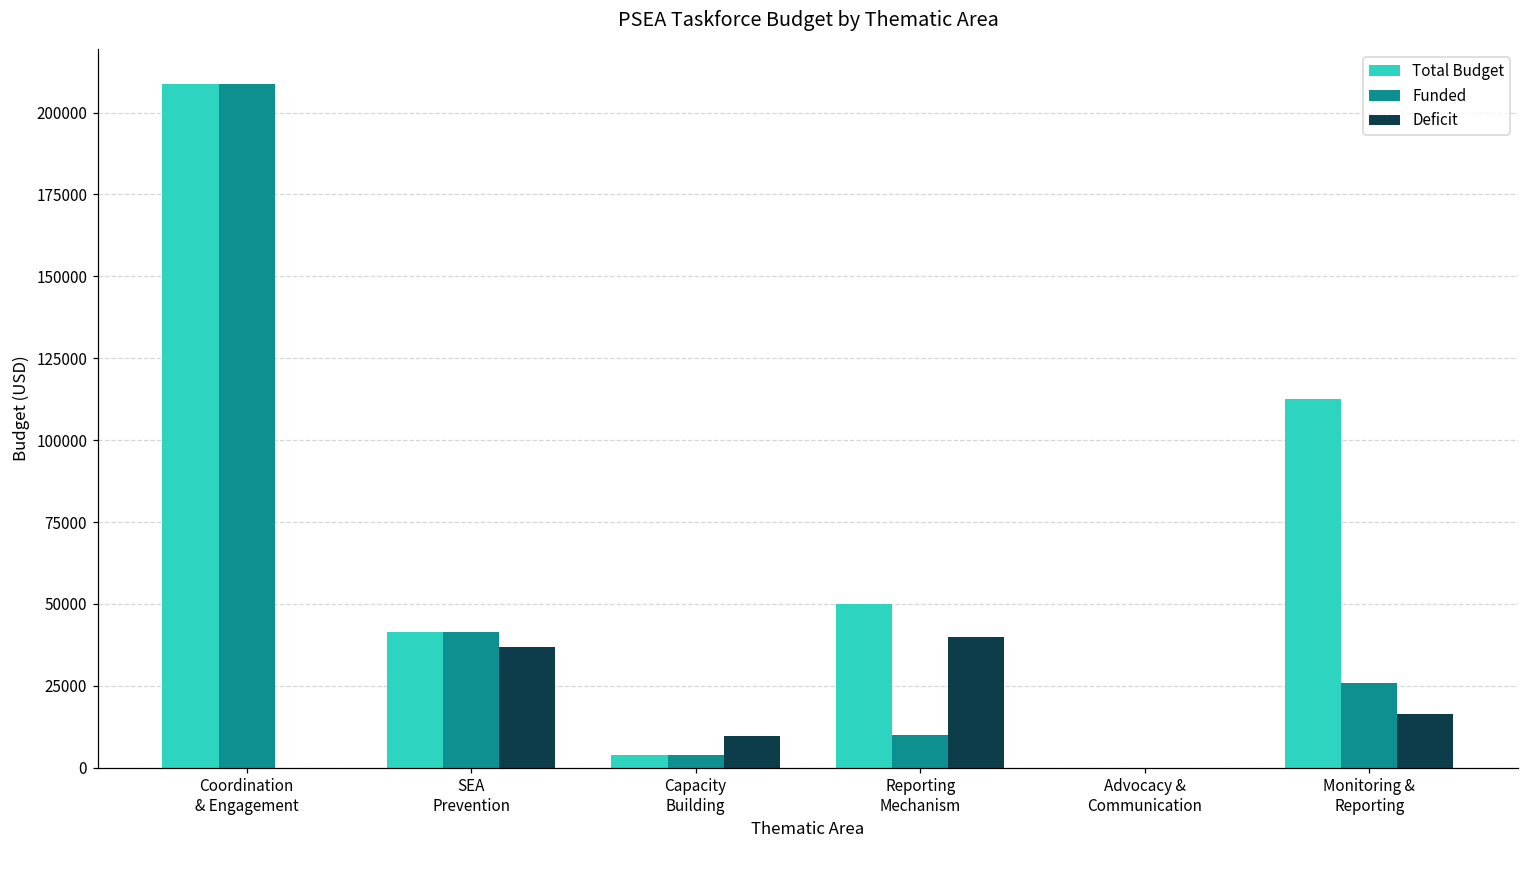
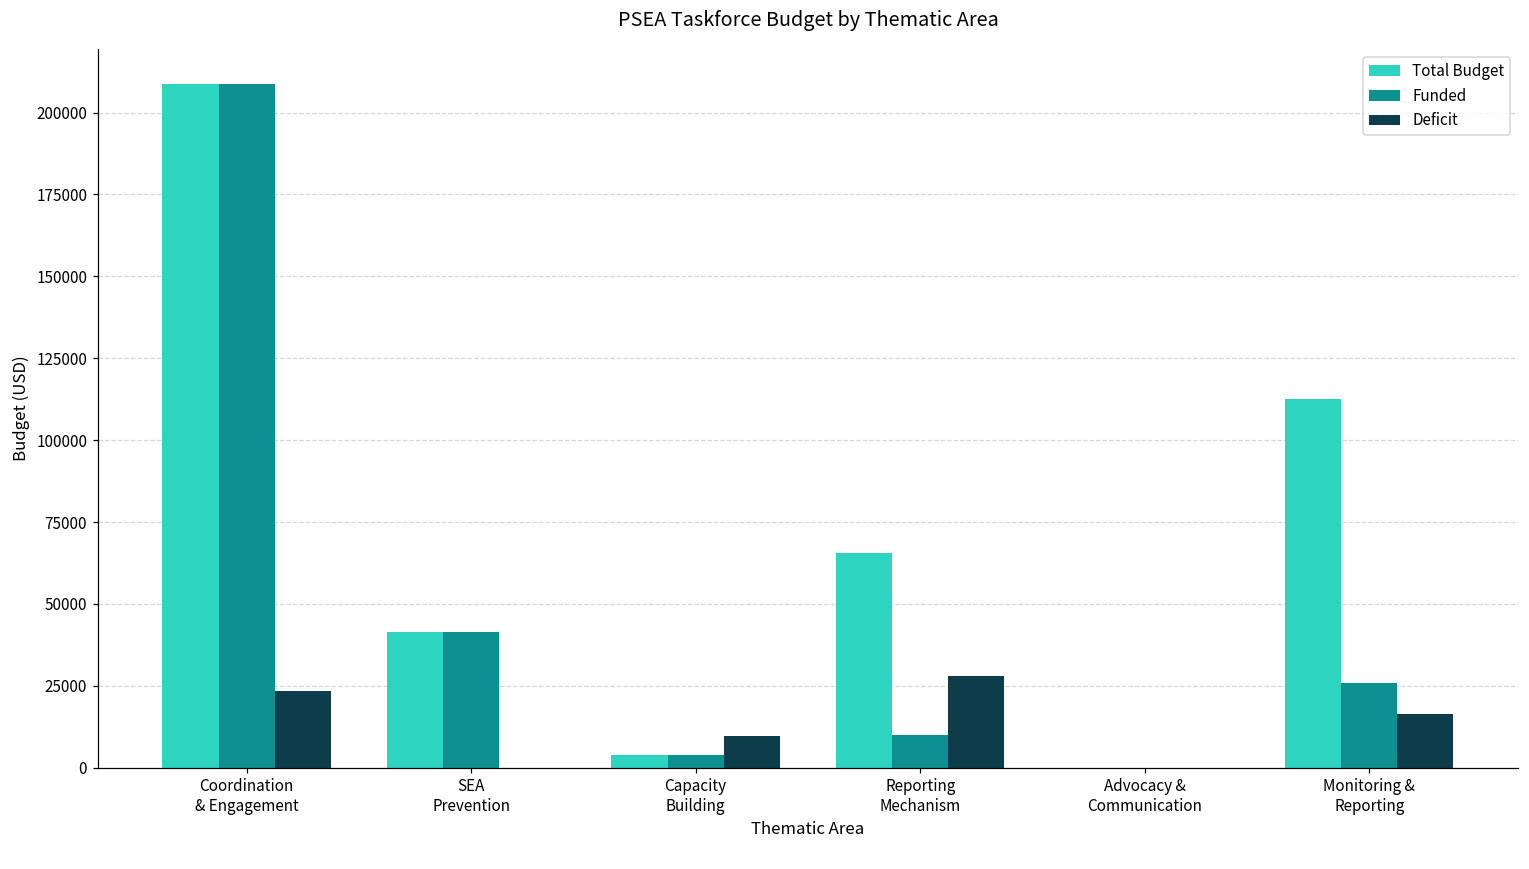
  {
    "Total Budget": {
      "Coordination & Engagement": 209000,
      "SEA Prevention": 42000,
      "Capacity Building": 4000,
-     "Reporting Mechanism": 50000,
+     "Reporting Mechanism": 65000,
      "Advocacy & Communication": 0,
      "Monitoring & Reporting": 112000
    },
    "Funded": {
      "Coordination & Engagement": 209000,
      "SEA Prevention": 42000,
      "Capacity Building": 4000,
      "Reporting Mechanism": 10000,
      "Advocacy & Communication": 0,
      "Monitoring & Reporting": 26000
    },
    "Deficit": {
-     "Coordination & Engagement": 0,
-     "SEA Prevention": 37000,
+     "Coordination & Engagement": 23000,
+     "SEA Prevention": 0,
      "Capacity Building": 10000,
-     "Reporting Mechanism": 40000,
+     "Reporting Mechanism": 28000,
      "Advocacy & Communication": 0,
      "Monitoring & Reporting": 16000
    }
  }
